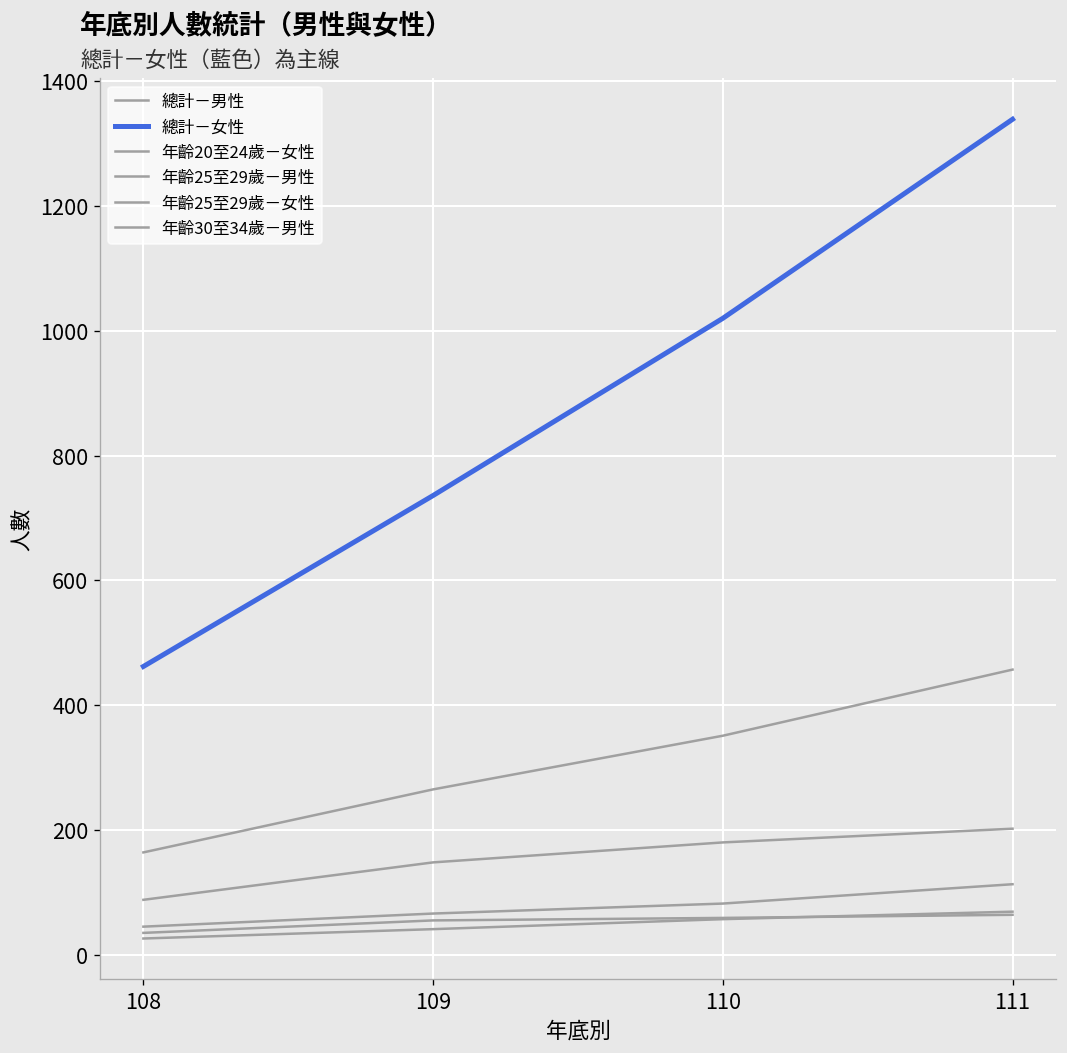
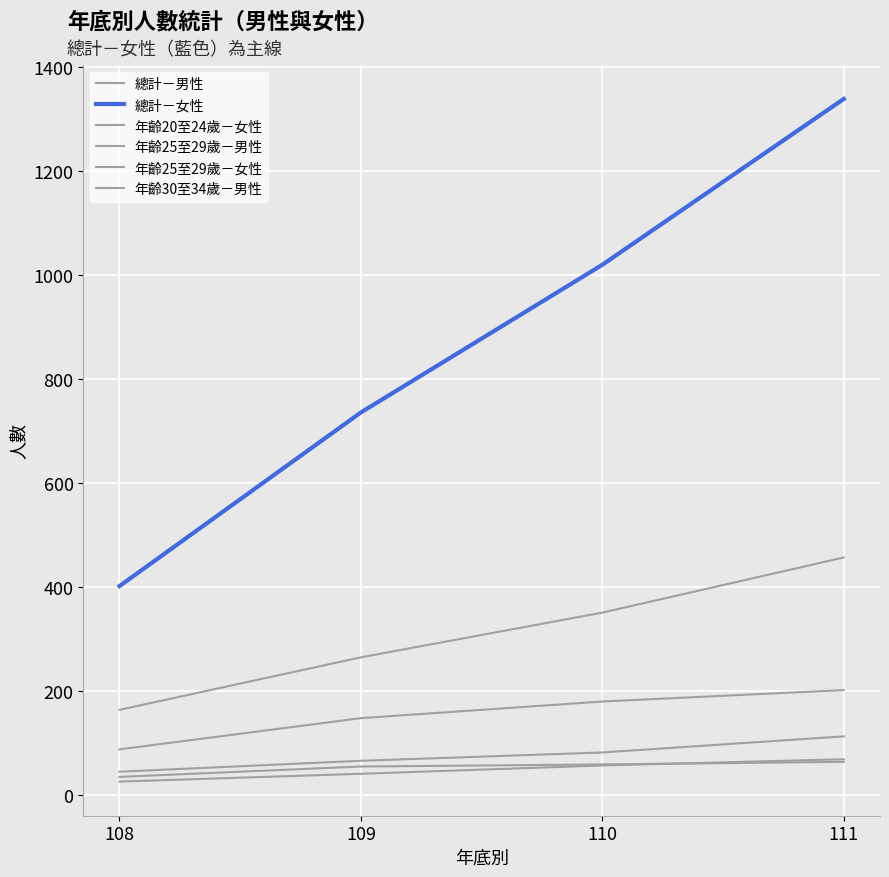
  {
    "總計－女性": {
-     "108": 460,
+     "108": 400,
      "109": 740,
      "110": 1020,
      "111": 1340
    }
  }
